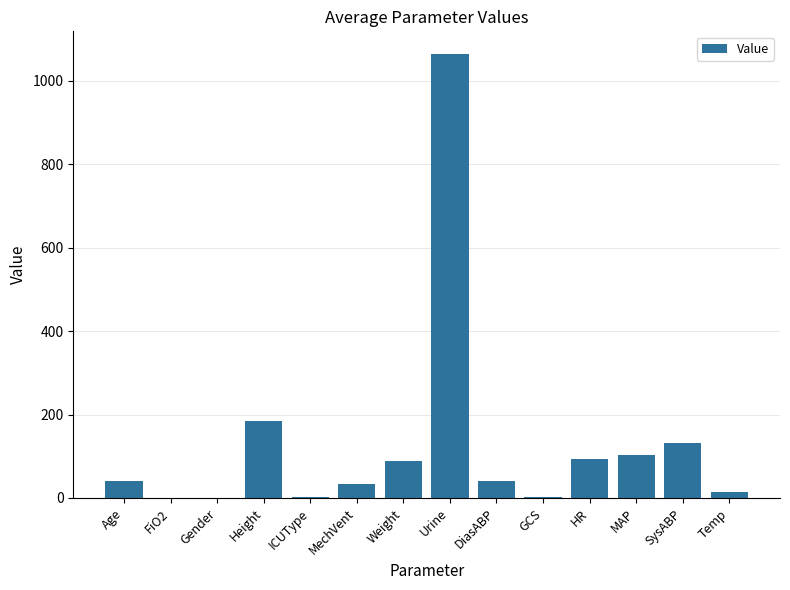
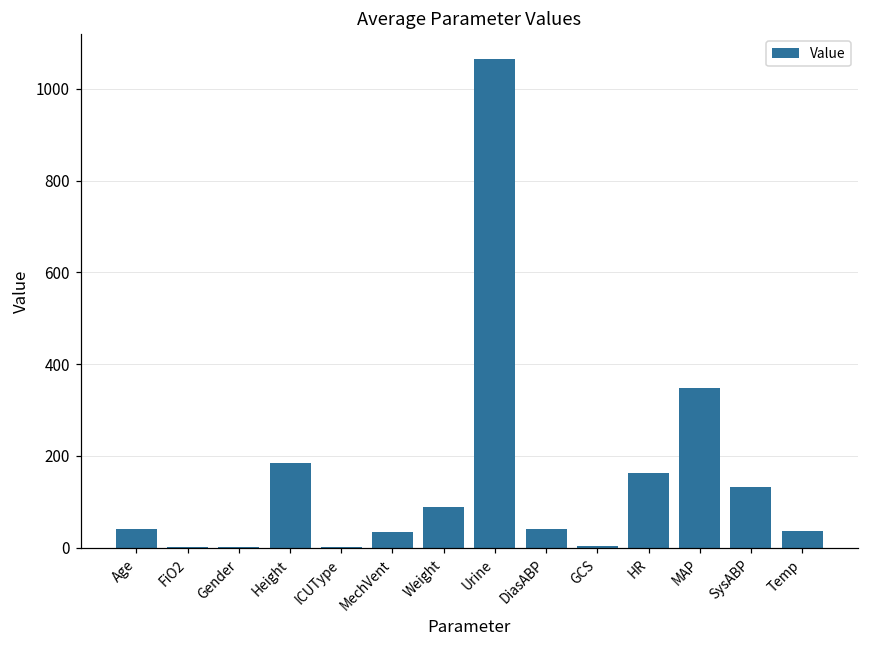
  {
    "Age": 40,
    "Height": 190,
    "MechVent": 30,
    "Weight": 90,
    "Urine": 1070,
    "DiasABP": 40,
-   "HR": 90,
-   "MAP": 100,
+   "HR": 160,
+   "MAP": 350,
    "SysABP": 130,
-   "Temp": 20
+   "Temp": 40
  }
